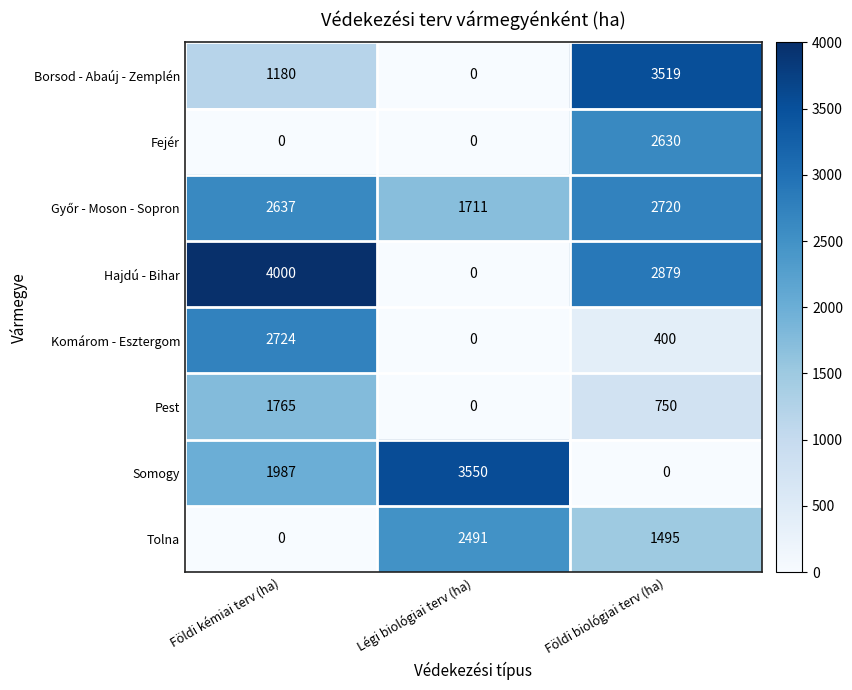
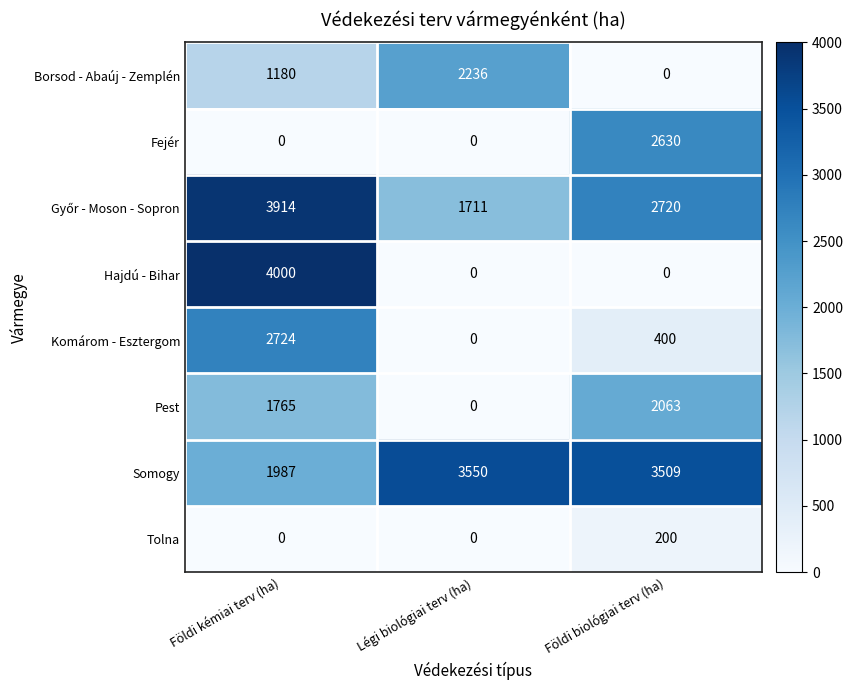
  {
    "Borsod - Abaúj - Zemplén": {
      "Földi kémiai terv (ha)": 1180,
-     "Légi biológiai terv (ha)": 0,
-     "Földi biológiai terv (ha)": 3519
+     "Légi biológiai terv (ha)": 2236,
+     "Földi biológiai terv (ha)": 0
    },
    "Fejér": {
      "Földi kémiai terv (ha)": 0,
      "Légi biológiai terv (ha)": 0,
      "Földi biológiai terv (ha)": 2630
    },
    "Győr - Moson - Sopron": {
-     "Földi kémiai terv (ha)": 2637,
+     "Földi kémiai terv (ha)": 3914,
      "Légi biológiai terv (ha)": 1711,
      "Földi biológiai terv (ha)": 2720
    },
    "Hajdú - Bihar": {
      "Földi kémiai terv (ha)": 4000,
      "Légi biológiai terv (ha)": 0,
-     "Földi biológiai terv (ha)": 2879
+     "Földi biológiai terv (ha)": 0
    },
    "Komárom - Esztergom": {
      "Földi kémiai terv (ha)": 2724,
      "Légi biológiai terv (ha)": 0,
      "Földi biológiai terv (ha)": 400
    },
    "Pest": {
      "Földi kémiai terv (ha)": 1765,
      "Légi biológiai terv (ha)": 0,
-     "Földi biológiai terv (ha)": 750
+     "Földi biológiai terv (ha)": 2063
    },
    "Somogy": {
      "Földi kémiai terv (ha)": 1987,
      "Légi biológiai terv (ha)": 3550,
-     "Földi biológiai terv (ha)": 0
+     "Földi biológiai terv (ha)": 3509
    },
    "Tolna": {
      "Földi kémiai terv (ha)": 0,
-     "Légi biológiai terv (ha)": 2491,
-     "Földi biológiai terv (ha)": 1495
+     "Légi biológiai terv (ha)": 0,
+     "Földi biológiai terv (ha)": 200
    }
  }
